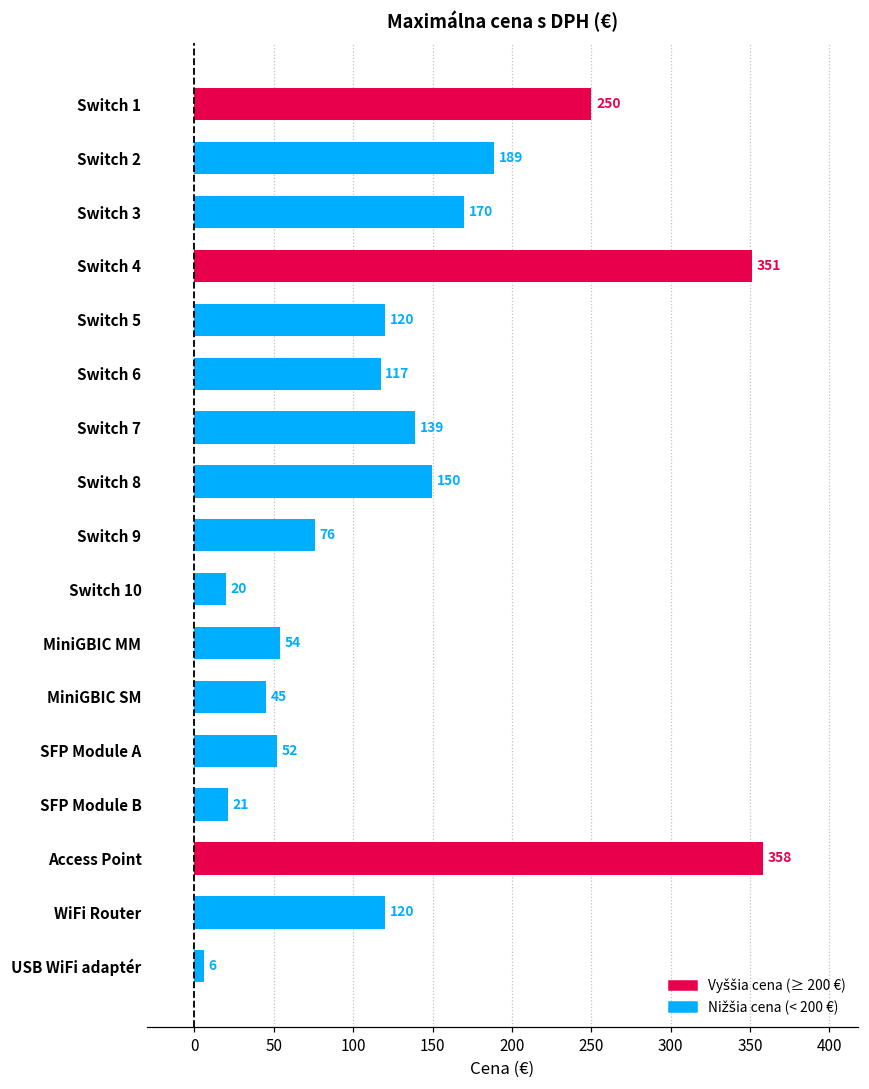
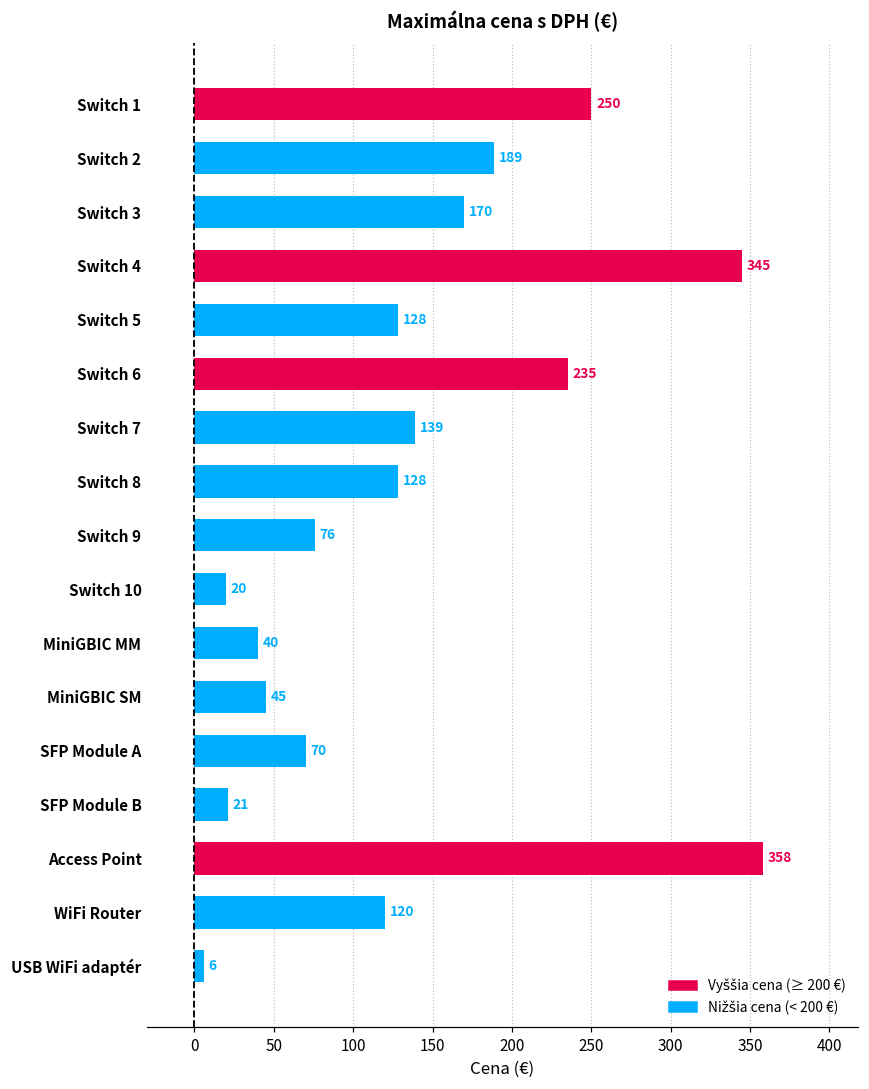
  {
    "Switch 1": 250,
    "Switch 2": 189,
    "Switch 3": 170,
-   "Switch 4": 351,
-   "Switch 5": 120,
-   "Switch 6": 117,
+   "Switch 4": 345,
+   "Switch 5": 128,
+   "Switch 6": 235,
    "Switch 7": 139,
-   "Switch 8": 150,
+   "Switch 8": 128,
    "Switch 9": 76,
    "Switch 10": 20,
-   "MiniGBIC MM": 54,
+   "MiniGBIC MM": 40,
    "MiniGBIC SM": 45,
-   "SFP Module A": 52,
+   "SFP Module A": 70,
    "SFP Module B": 21,
    "Access Point": 358,
    "WiFi Router": 120,
    "USB WiFi adaptér": 6
  }
